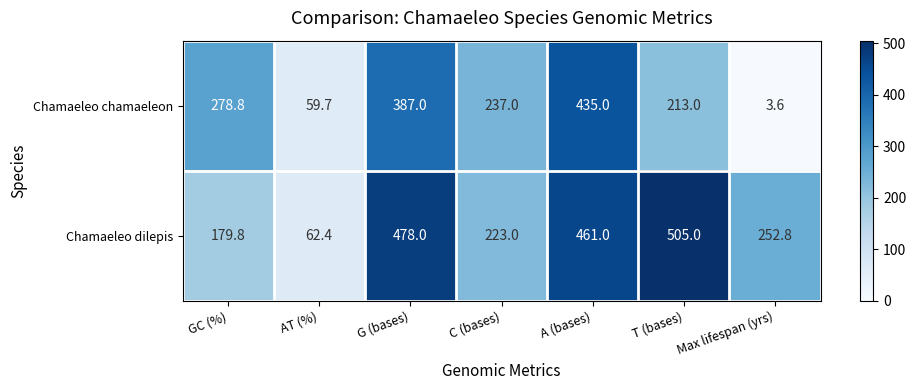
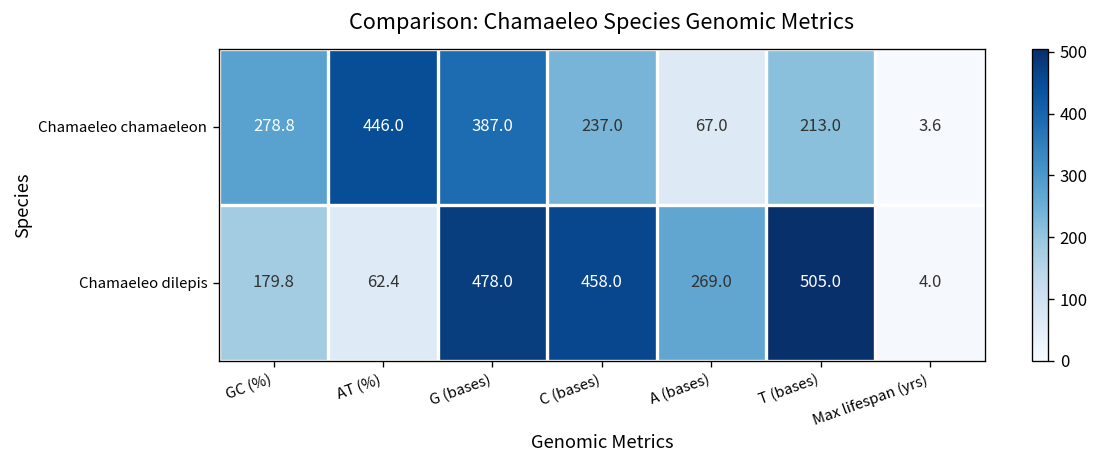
  {
    "Chamaeleo chamaeleon": {
      "GC (%)": 278.8,
-     "AT (%)": 59.7,
+     "AT (%)": 446.0,
      "G (bases)": 387.0,
      "C (bases)": 237.0,
-     "A (bases)": 435.0,
+     "A (bases)": 67.0,
      "T (bases)": 213.0,
      "Max lifespan (yrs)": 3.6
    },
    "Chamaeleo dilepis": {
      "GC (%)": 179.8,
      "AT (%)": 62.4,
      "G (bases)": 478.0,
-     "C (bases)": 223.0,
-     "A (bases)": 461.0,
+     "C (bases)": 458.0,
+     "A (bases)": 269.0,
      "T (bases)": 505.0,
-     "Max lifespan (yrs)": 252.8
+     "Max lifespan (yrs)": 4.0
    }
  }
